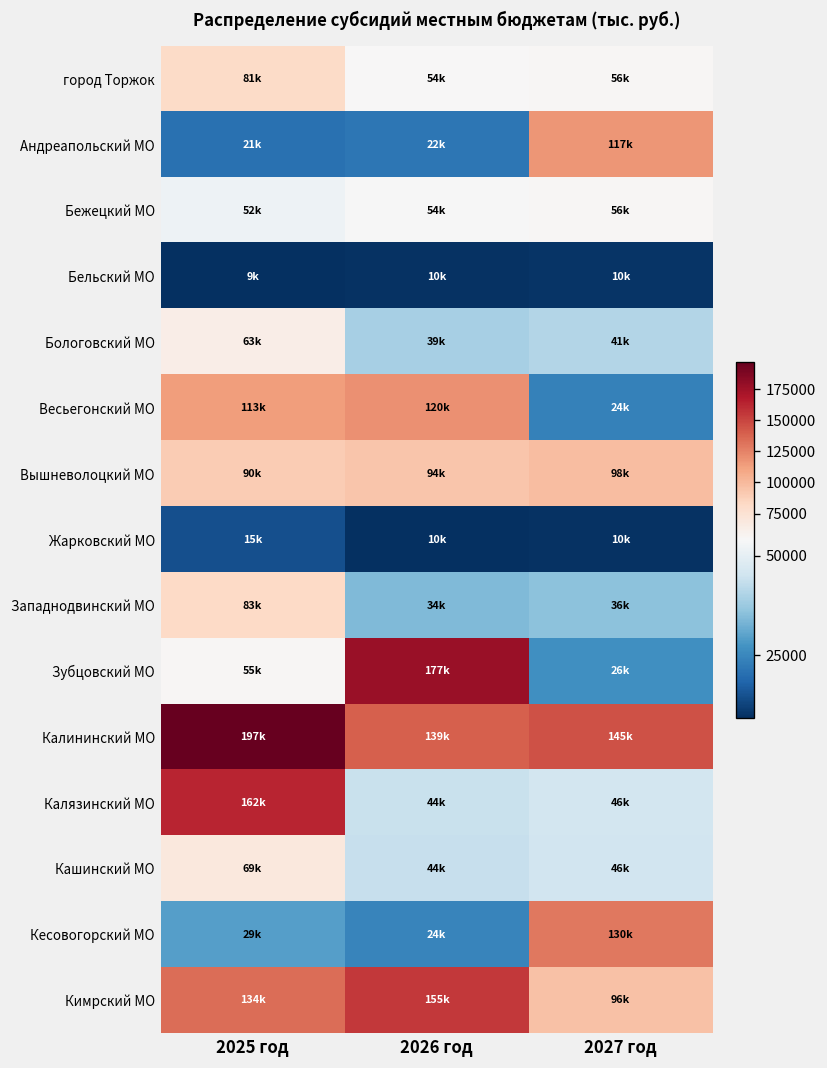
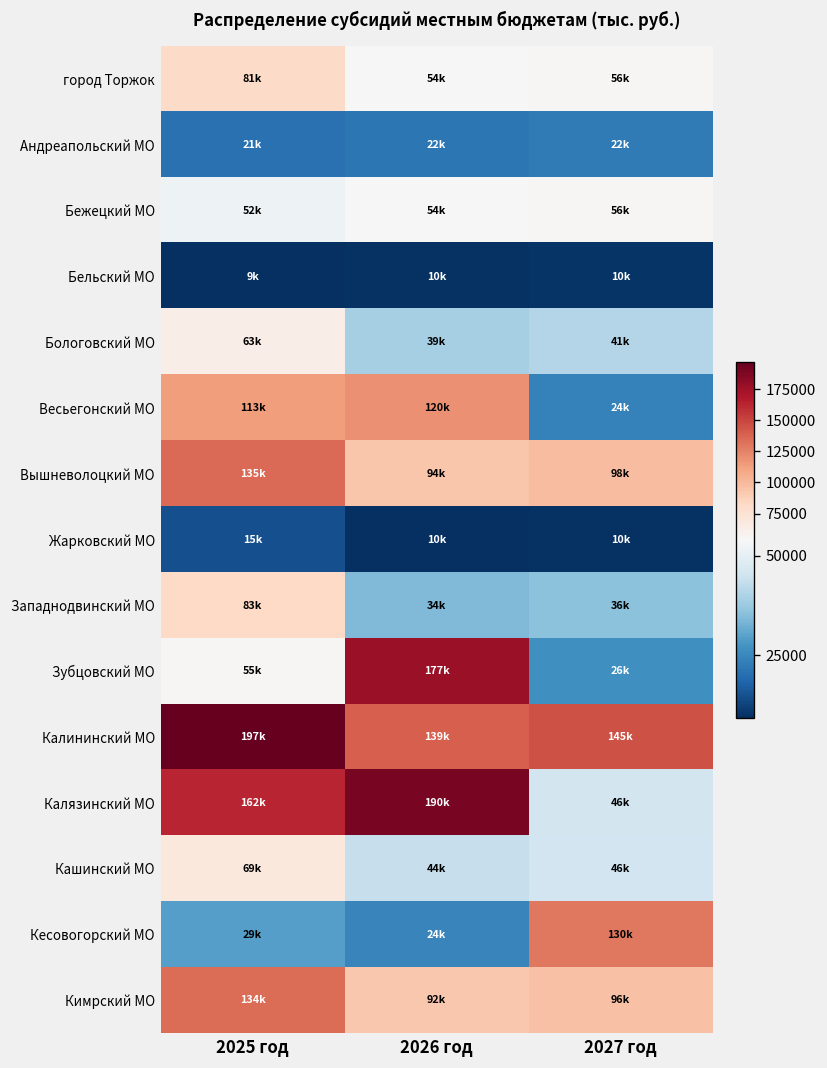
  {
    "город Торжок": {
      "2025 год": "81k",
      "2026 год": "54k",
      "2027 год": "56k"
    },
    "Андреапольский МО": {
      "2025 год": "21k",
      "2026 год": "22k",
-     "2027 год": "117k"
+     "2027 год": "22k"
    },
    "Бежецкий МО": {
      "2025 год": "52k",
      "2026 год": "54k",
      "2027 год": "56k"
    },
    "Бельский МО": {
      "2025 год": "9k",
      "2026 год": "10k",
      "2027 год": "10k"
    },
    "Бологовский МО": {
      "2025 год": "63k",
      "2026 год": "39k",
      "2027 год": "41k"
    },
    "Весьегонский МО": {
      "2025 год": "113k",
      "2026 год": "120k",
      "2027 год": "24k"
    },
    "Вышневолоцкий МО": {
-     "2025 год": "90k",
+     "2025 год": "135k",
      "2026 год": "94k",
      "2027 год": "98k"
    },
    "Жарковский МО": {
      "2025 год": "15k",
      "2026 год": "10k",
      "2027 год": "10k"
    },
    "Западнодвинский МО": {
      "2025 год": "83k",
      "2026 год": "34k",
      "2027 год": "36k"
    },
    "Зубцовский МО": {
      "2025 год": "55k",
      "2026 год": "177k",
      "2027 год": "26k"
    },
    "Калининский МО": {
      "2025 год": "197k",
      "2026 год": "139k",
      "2027 год": "145k"
    },
    "Калязинский МО": {
      "2025 год": "162k",
-     "2026 год": "44k",
+     "2026 год": "190k",
      "2027 год": "46k"
    },
    "Кашинский МО": {
      "2025 год": "69k",
      "2026 год": "44k",
      "2027 год": "46k"
    },
    "Кесовогорский МО": {
      "2025 год": "29k",
      "2026 год": "24k",
      "2027 год": "130k"
    },
    "Кимрский МО": {
      "2025 год": "134k",
-     "2026 год": "155k",
+     "2026 год": "92k",
      "2027 год": "96k"
    }
  }
